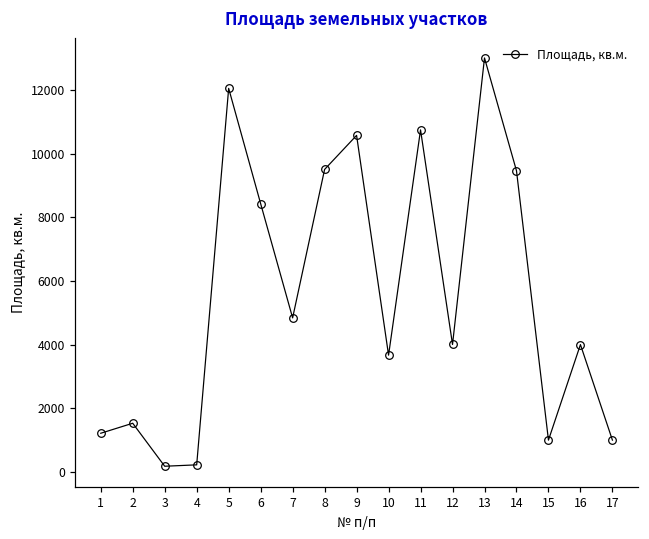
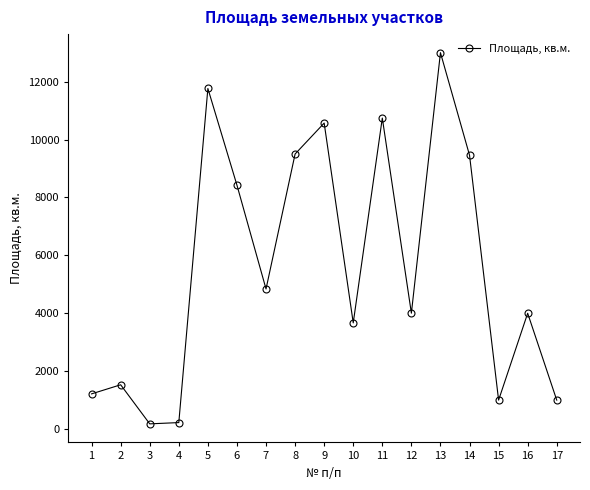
  {
    "1": 1200,
    "2": 1500,
    "3": 200,
    "4": 200,
-   "5": 12000,
+   "5": 11800,
    "6": 8400,
    "7": 4800,
    "8": 9500,
    "9": 10600,
    "10": 3700,
    "11": 10700,
    "12": 4000,
    "13": 13000,
    "14": 9500,
    "15": 1000,
    "16": 4000,
    "17": 1000
  }
